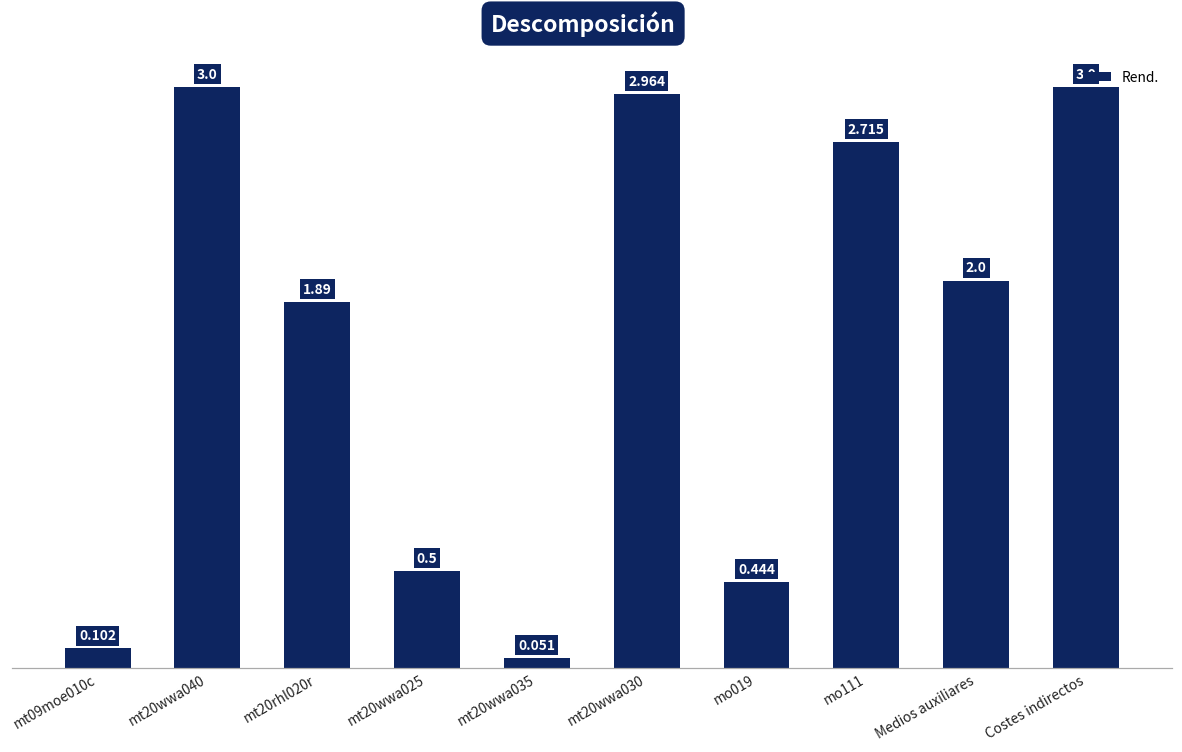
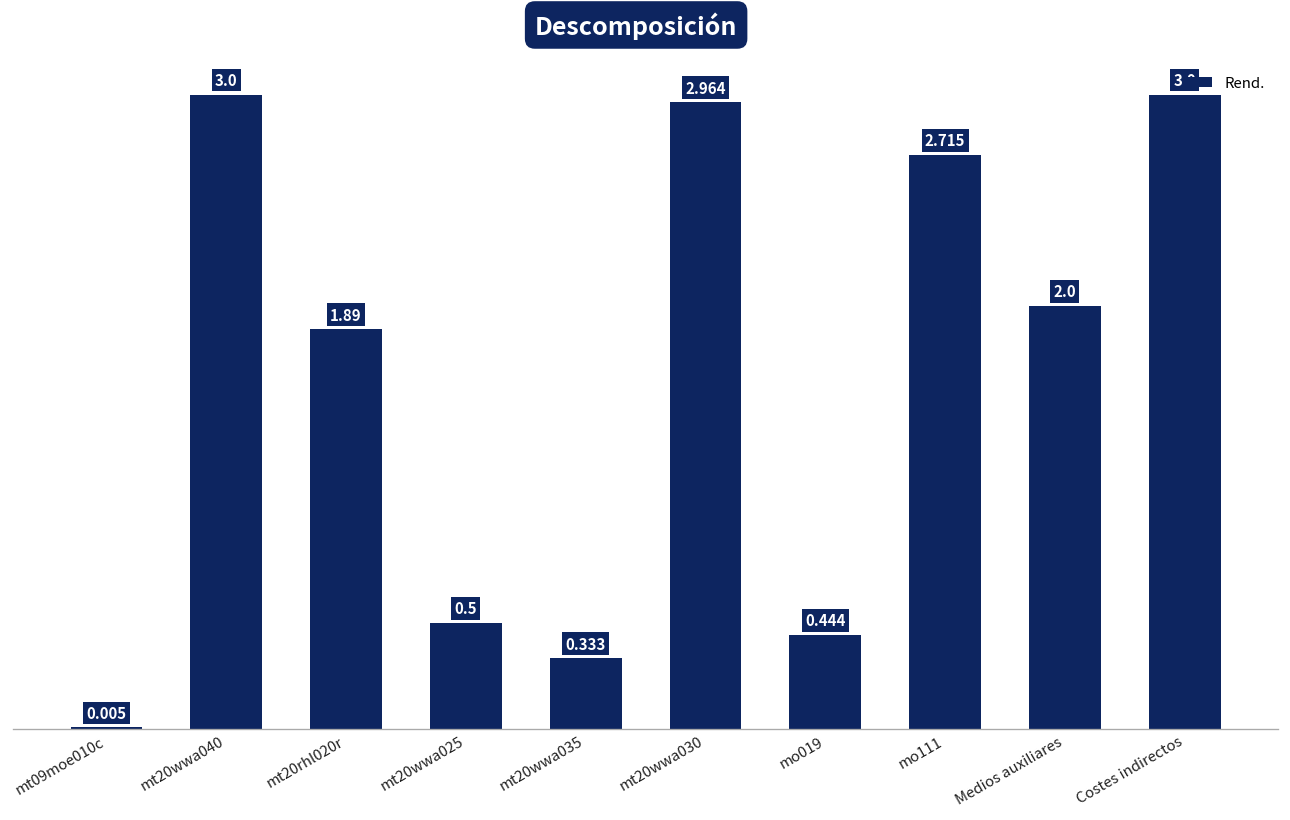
  {
-   "mt09moe010c": 0.102,
-   "mt20wwa035": 0.051
+   "mt09moe010c": 0.005,
+   "mt20wwa035": 0.333
  }
